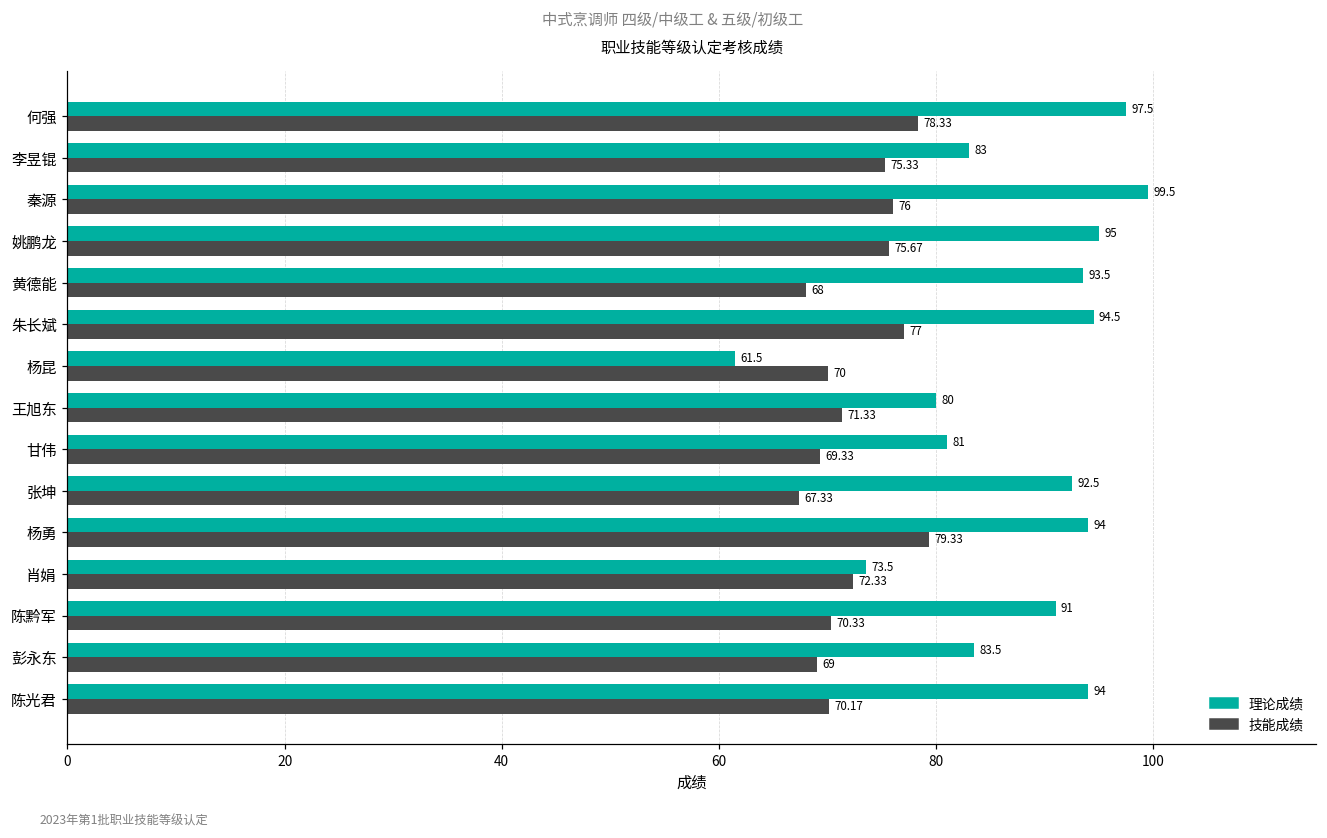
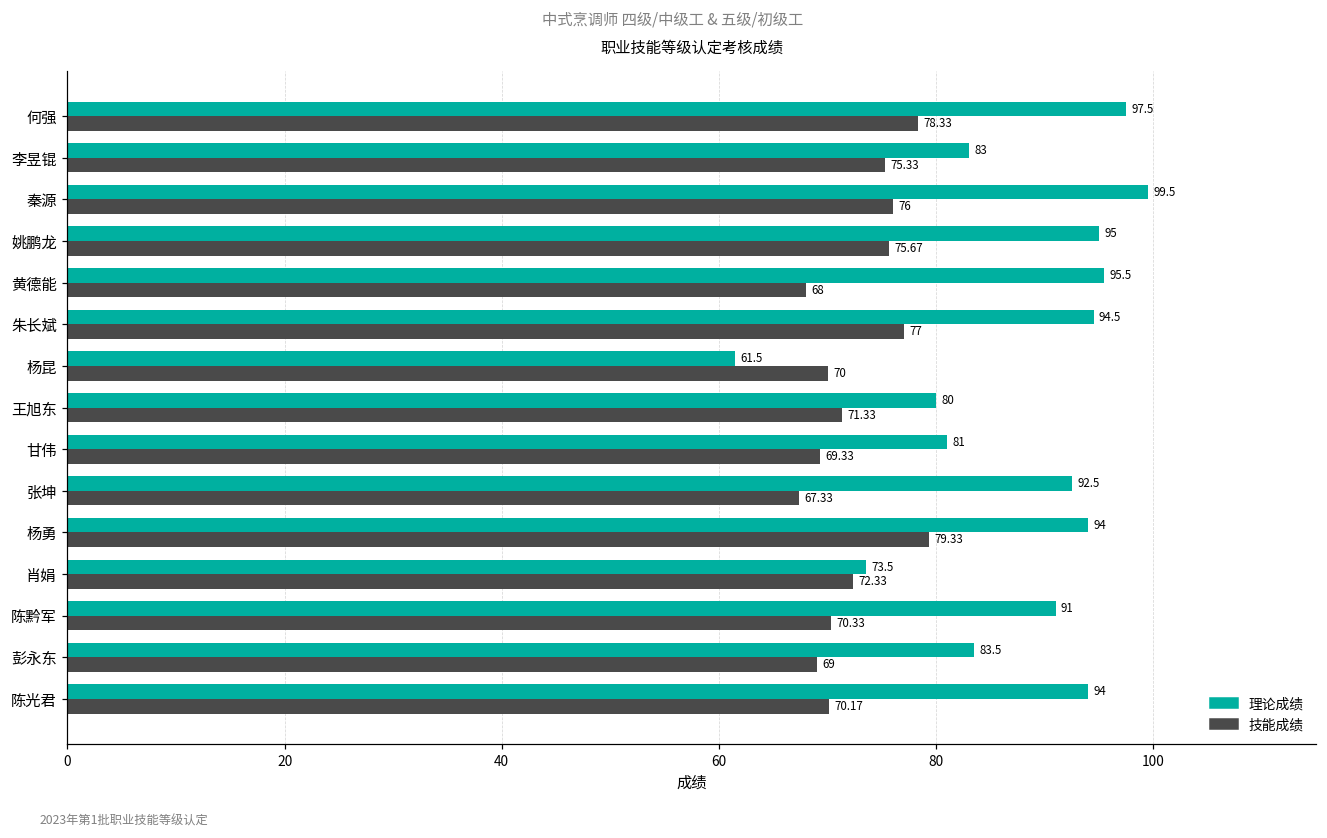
  {
    "理论成绩": {
      "何强": 97.5,
      "李昱锟": 83,
      "秦源": 99.5,
      "姚鹏龙": 95,
-     "黄德能": 93.5,
+     "黄德能": 95.5,
      "朱长斌": 94.5,
      "杨昆": 61.5,
      "王旭东": 80,
      "甘伟": 81,
      "张坤": 92.5,
      "杨勇": 94,
      "肖娟": 73.5,
      "陈黔军": 91,
      "彭永东": 83.5,
      "陈光君": 94
    },
    "技能成绩": {
      "何强": 78.33,
      "李昱锟": 75.33,
      "秦源": 76,
      "姚鹏龙": 75.67,
      "黄德能": 68,
      "朱长斌": 77,
      "杨昆": 70,
      "王旭东": 71.33,
      "甘伟": 69.33,
      "张坤": 67.33,
      "杨勇": 79.33,
      "肖娟": 72.33,
      "陈黔军": 70.33,
      "彭永东": 69,
      "陈光君": 70.17
    }
  }
